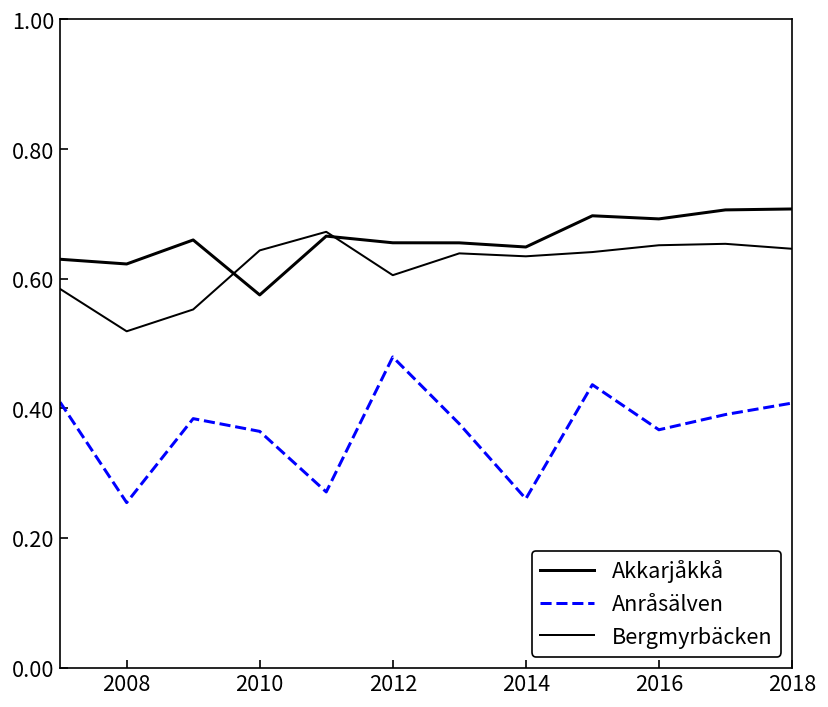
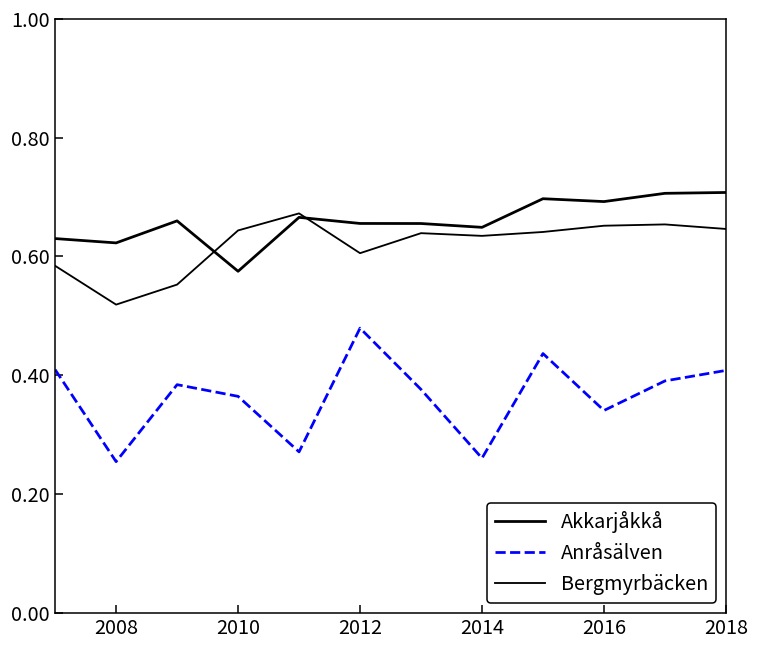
  {
    "Anråsälven": {
      "2008": 0.25,
      "2010": 0.36,
      "2012": 0.48,
      "2014": 0.26,
-     "2016": 0.37,
+     "2016": 0.34,
      "2018": 0.41
    }
  }
